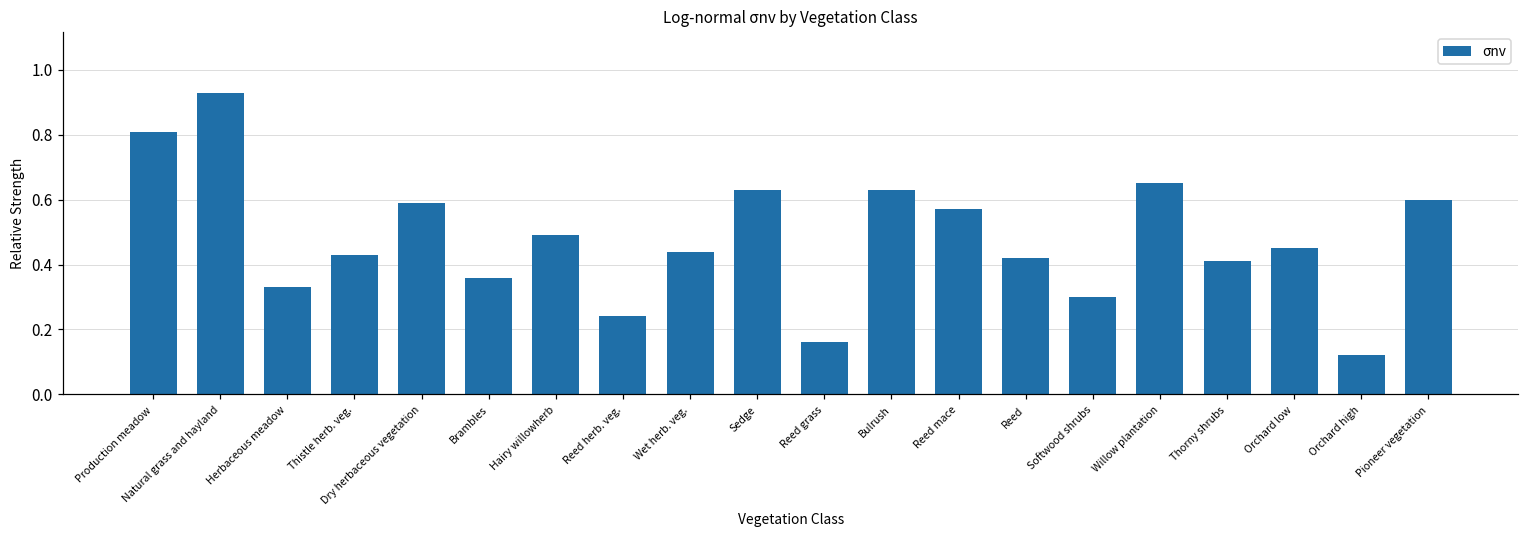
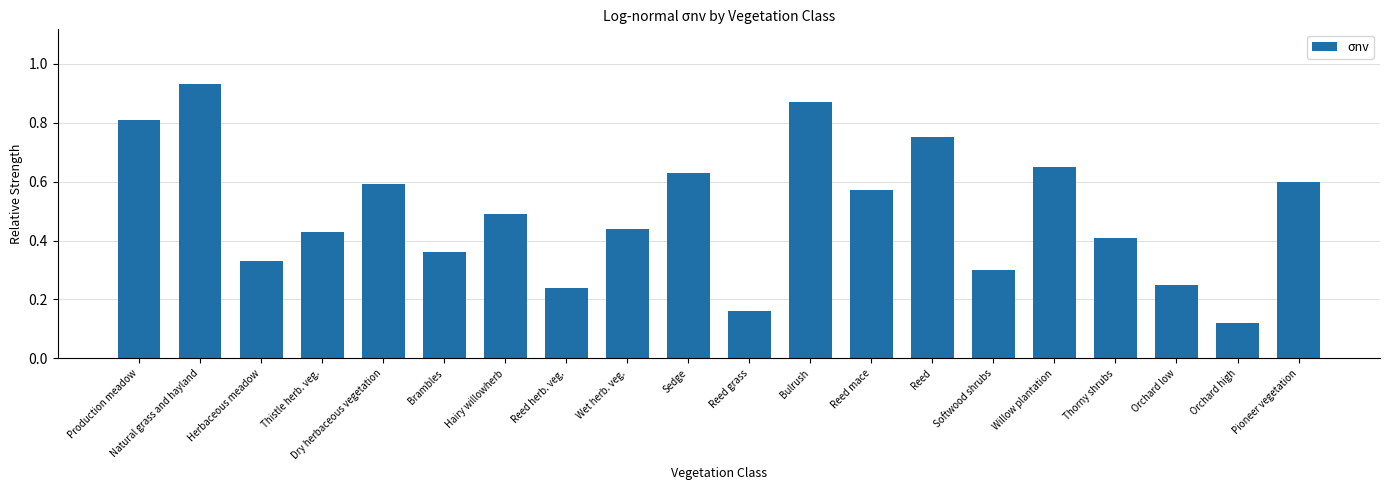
  {
    "Production meadow": 0.81,
    "Natural grass and hayland": 0.93,
    "Herbaceous meadow": 0.33,
    "Thistle herb. veg.": 0.43,
    "Dry herbaceous vegetation": 0.59,
    "Brambles": 0.36,
    "Hairy willowherb": 0.49,
    "Reed herb. veg.": 0.24,
    "Wet herb. veg.": 0.44,
    "Sedge": 0.63,
    "Reed grass": 0.16,
-   "Bulrush": 0.63,
+   "Bulrush": 0.87,
    "Reed mace": 0.57,
-   "Reed": 0.42,
+   "Reed": 0.75,
    "Softwood shrubs": 0.30,
    "Willow plantation": 0.65,
    "Thorny shrubs": 0.41,
-   "Orchard low": 0.45,
+   "Orchard low": 0.25,
    "Orchard high": 0.12,
    "Pioneer vegetation": 0.60
  }
